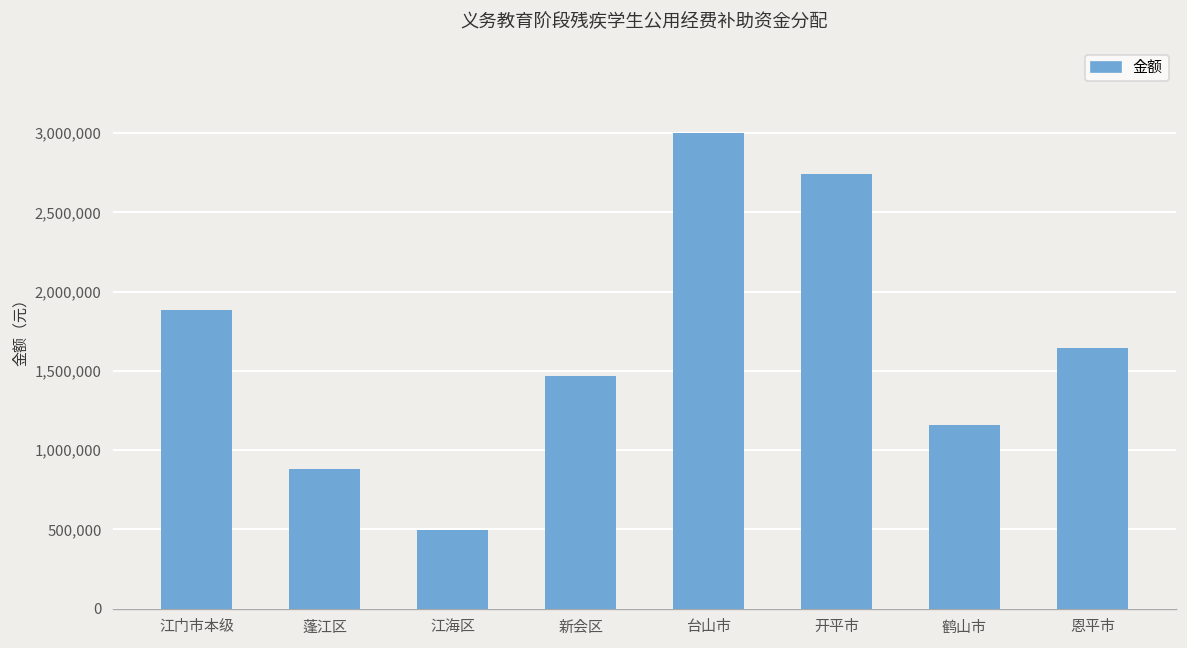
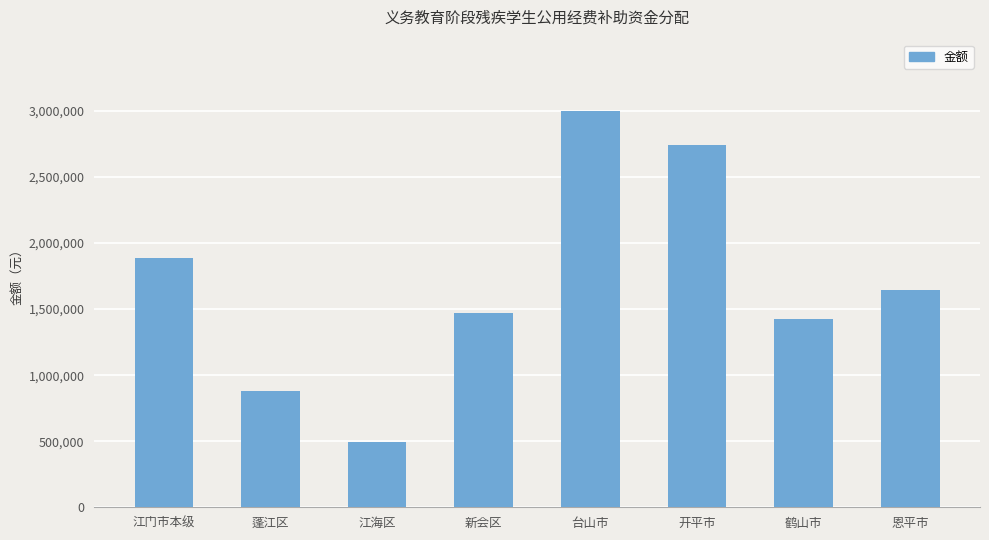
  {
    "江门市本级": "1,890,000",
    "蓬江区": "880,000",
    "江海区": "500,000",
    "新会区": "1,470,000",
    "台山市": "3,000,000",
    "开平市": "2,740,000",
-   "鹤山市": "1,160,000",
+   "鹤山市": "1,420,000",
    "恩平市": "1,640,000"
  }
